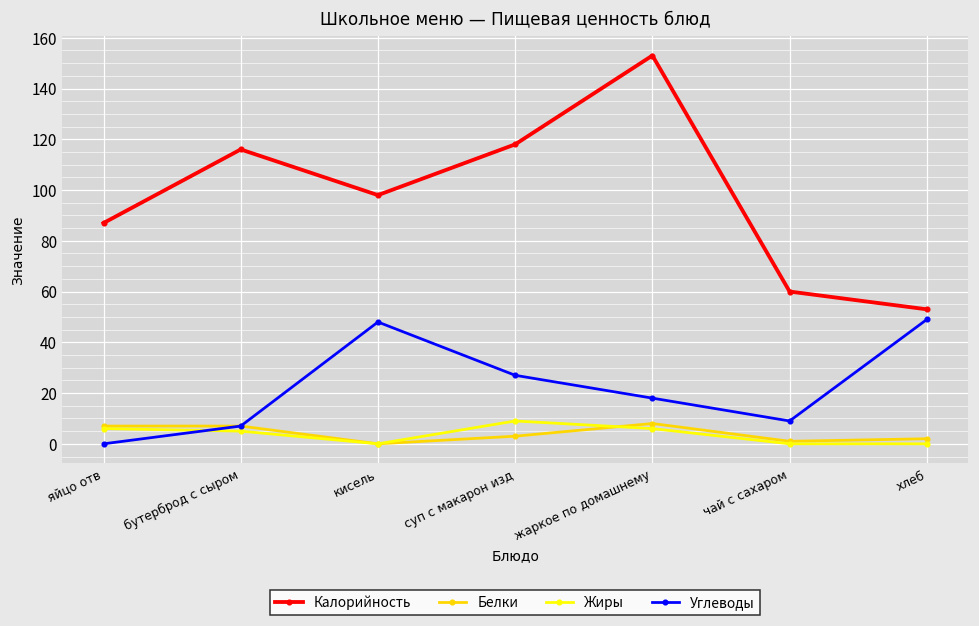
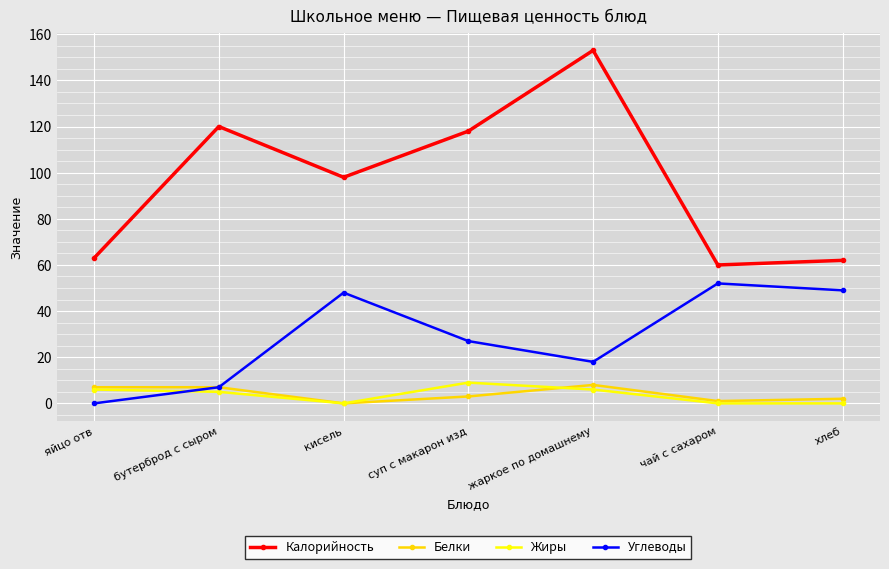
  {
    "Калорийность": {
-     "яйцо отв": 87,
-     "бутерброд с сыром": 116,
+     "яйцо отв": 63,
+     "бутерброд с сыром": 120,
      "кисель": 98,
      "суп с макарон изд": 118,
      "жаркое по домашнему": 153,
      "чай с сахаром": 60,
-     "хлеб": 53
+     "хлеб": 62
    },
    "Углеводы": {
      "яйцо отв": 0,
      "кисель": 48,
      "суп с макарон изд": 27,
      "жаркое по домашнему": 18,
-     "чай с сахаром": 9,
+     "чай с сахаром": 52,
      "хлеб": 49
    }
  }
